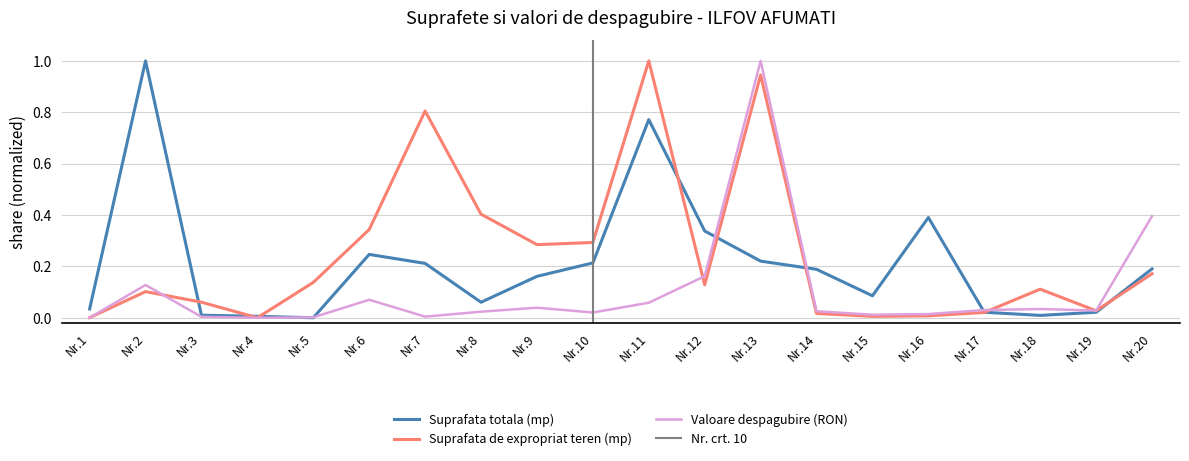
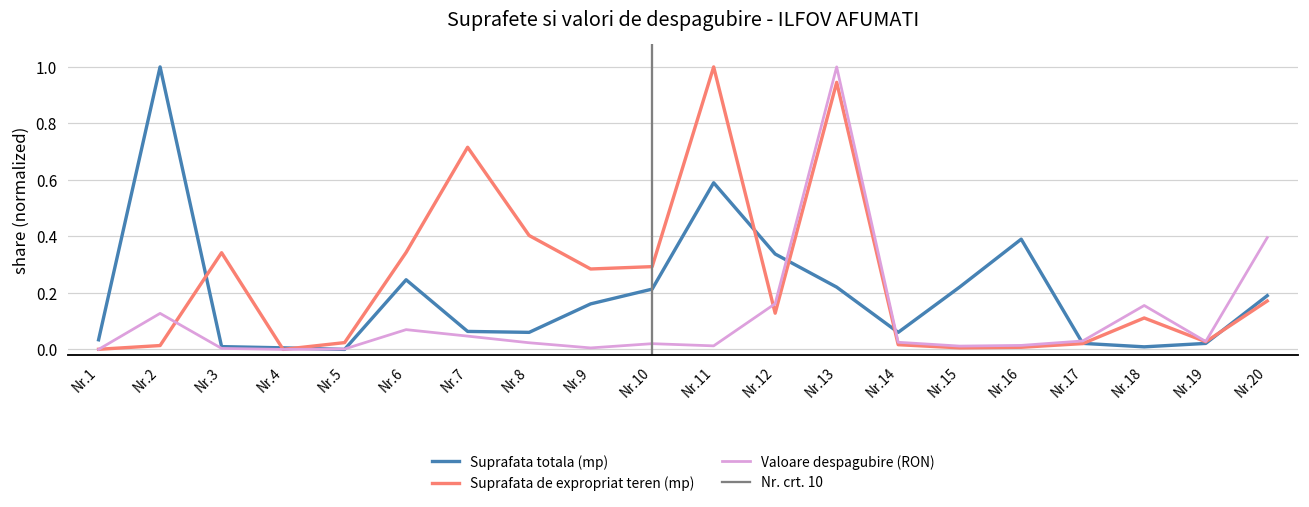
  {
    "Suprafata totala (mp)": {
      "Nr.1": 0.03,
      "Nr.2": 1.00,
      "Nr.6": 0.25,
-     "Nr.7": 0.21,
+     "Nr.7": 0.06,
      "Nr.8": 0.06,
      "Nr.9": 0.16,
      "Nr.10": 0.21,
-     "Nr.11": 0.77,
+     "Nr.11": 0.59,
      "Nr.12": 0.34,
      "Nr.13": 0.22,
-     "Nr.14": 0.19,
-     "Nr.15": 0.09,
+     "Nr.14": 0.06,
+     "Nr.15": 0.22,
      "Nr.16": 0.39,
      "Nr.18": 0.01,
      "Nr.20": 0.19
    },
    "Suprafata de expropriat teren (mp)": {
-     "Nr.2": 0.10,
-     "Nr.3": 0.06,
-     "Nr.5": 0.14,
+     "Nr.2": 0.01,
+     "Nr.3": 0.34,
+     "Nr.5": 0.02,
      "Nr.6": 0.34,
-     "Nr.7": 0.81,
+     "Nr.7": 0.72,
      "Nr.8": 0.40,
      "Nr.9": 0.28,
      "Nr.10": 0.29,
      "Nr.11": 1.00,
      "Nr.12": 0.13,
      "Nr.13": 0.95,
      "Nr.18": 0.11,
      "Nr.20": 0.17
    },
    "Valoare despagubire (RON)": {
      "Nr.2": 0.13,
      "Nr.6": 0.07,
-     "Nr.7": 0.00,
+     "Nr.7": 0.05,
      "Nr.8": 0.02,
-     "Nr.9": 0.04,
+     "Nr.9": 0.01,
      "Nr.10": 0.02,
-     "Nr.11": 0.06,
+     "Nr.11": 0.01,
      "Nr.12": 0.16,
      "Nr.13": 1.00,
-     "Nr.18": 0.03,
+     "Nr.18": 0.16,
      "Nr.20": 0.40
    }
  }
